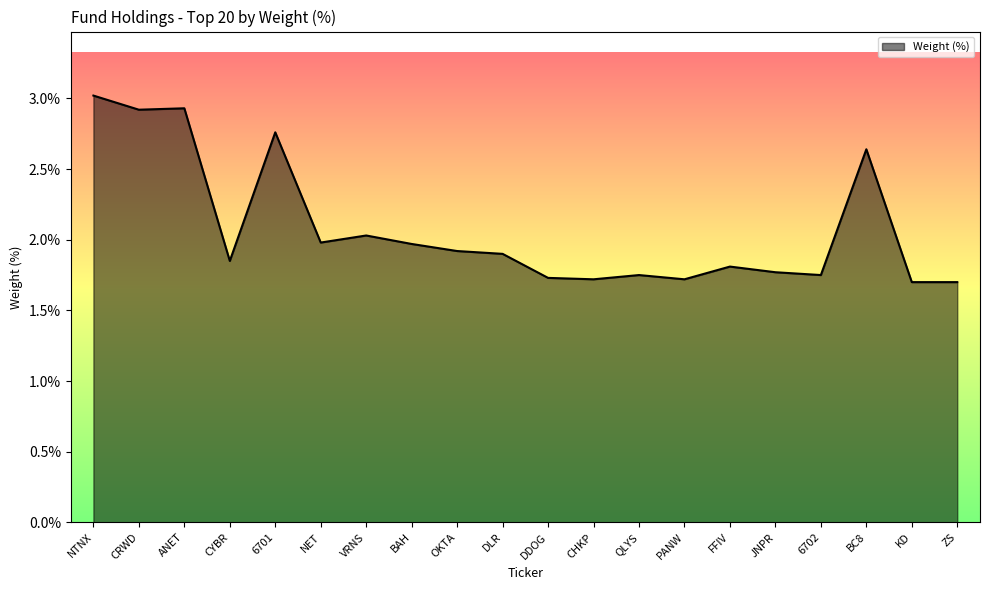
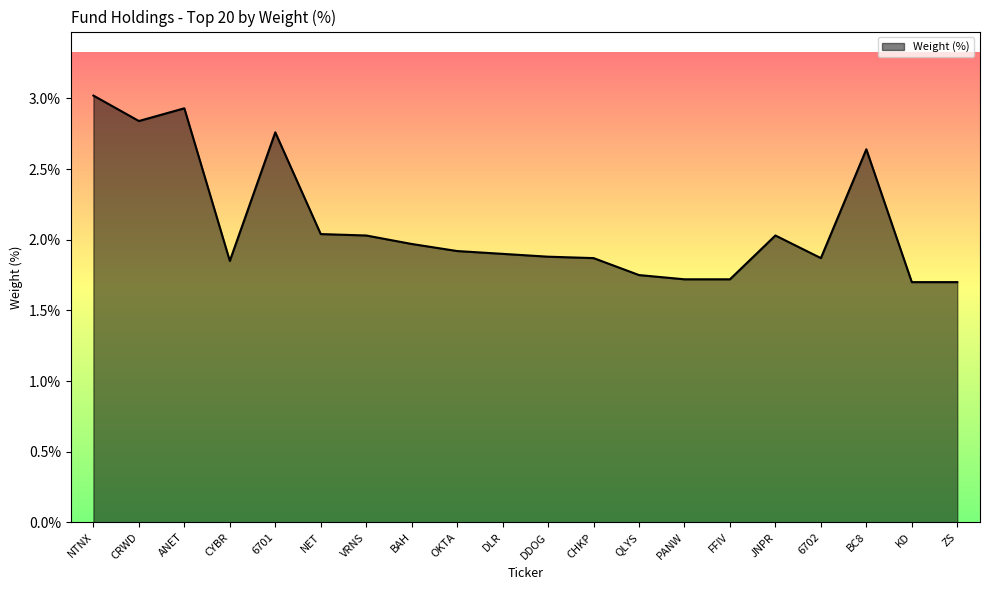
  {
    "NTNX": "3.02%",
-   "CRWD": "2.92%",
+   "CRWD": "2.84%",
    "ANET": "2.93%",
    "CYBR": "1.85%",
    "6701": "2.76%",
-   "NET": "1.98%",
+   "NET": "2.04%",
    "VRNS": "2.03%",
    "BAH": "1.97%",
    "OKTA": "1.92%",
    "DLR": "1.90%",
-   "DDOG": "1.73%",
-   "CHKP": "1.72%",
+   "DDOG": "1.88%",
+   "CHKP": "1.87%",
    "QLYS": "1.75%",
    "PANW": "1.72%",
-   "FFIV": "1.81%",
-   "JNPR": "1.77%",
-   "6702": "1.75%",
+   "FFIV": "1.72%",
+   "JNPR": "2.03%",
+   "6702": "1.87%",
    "BC8": "2.64%",
    "KD": "1.70%",
    "ZS": "1.70%"
  }
